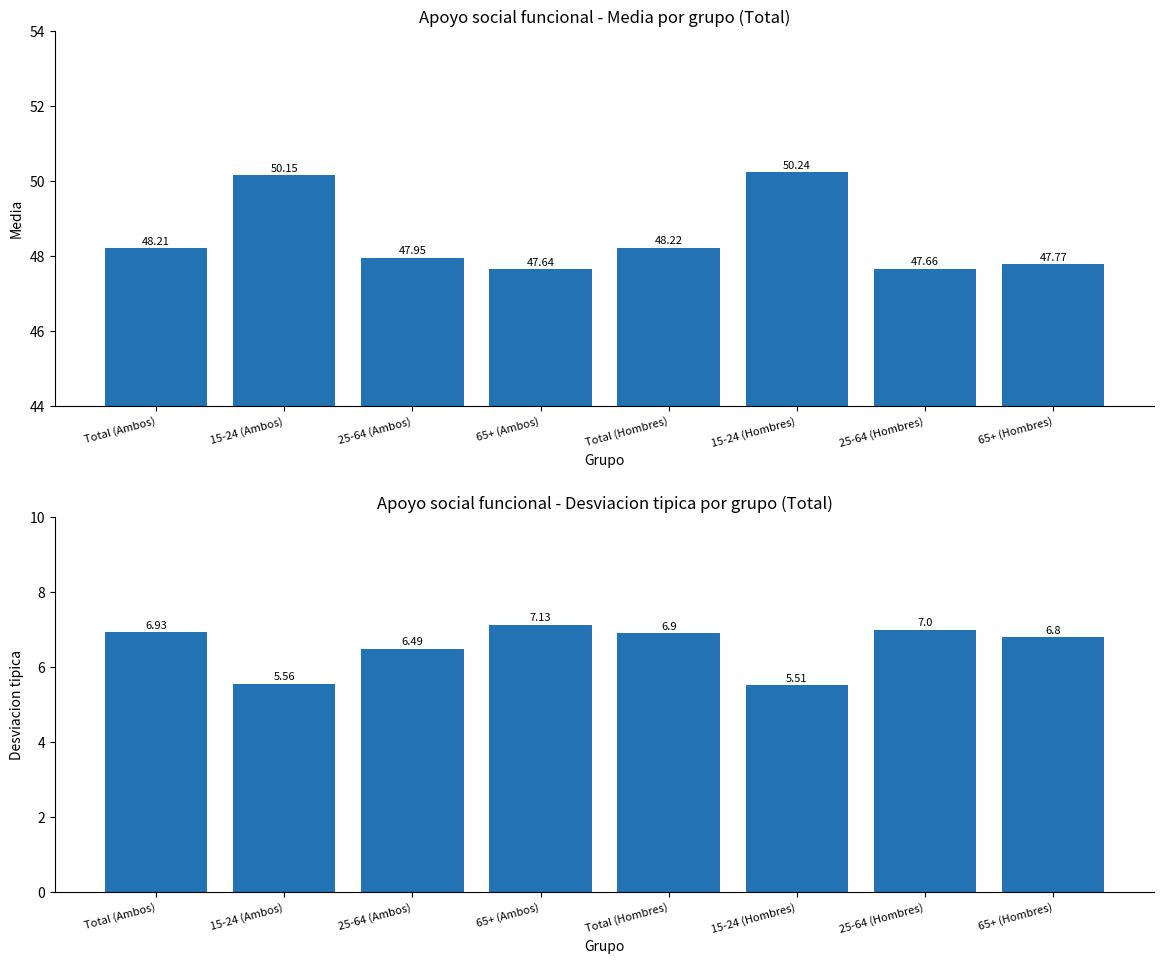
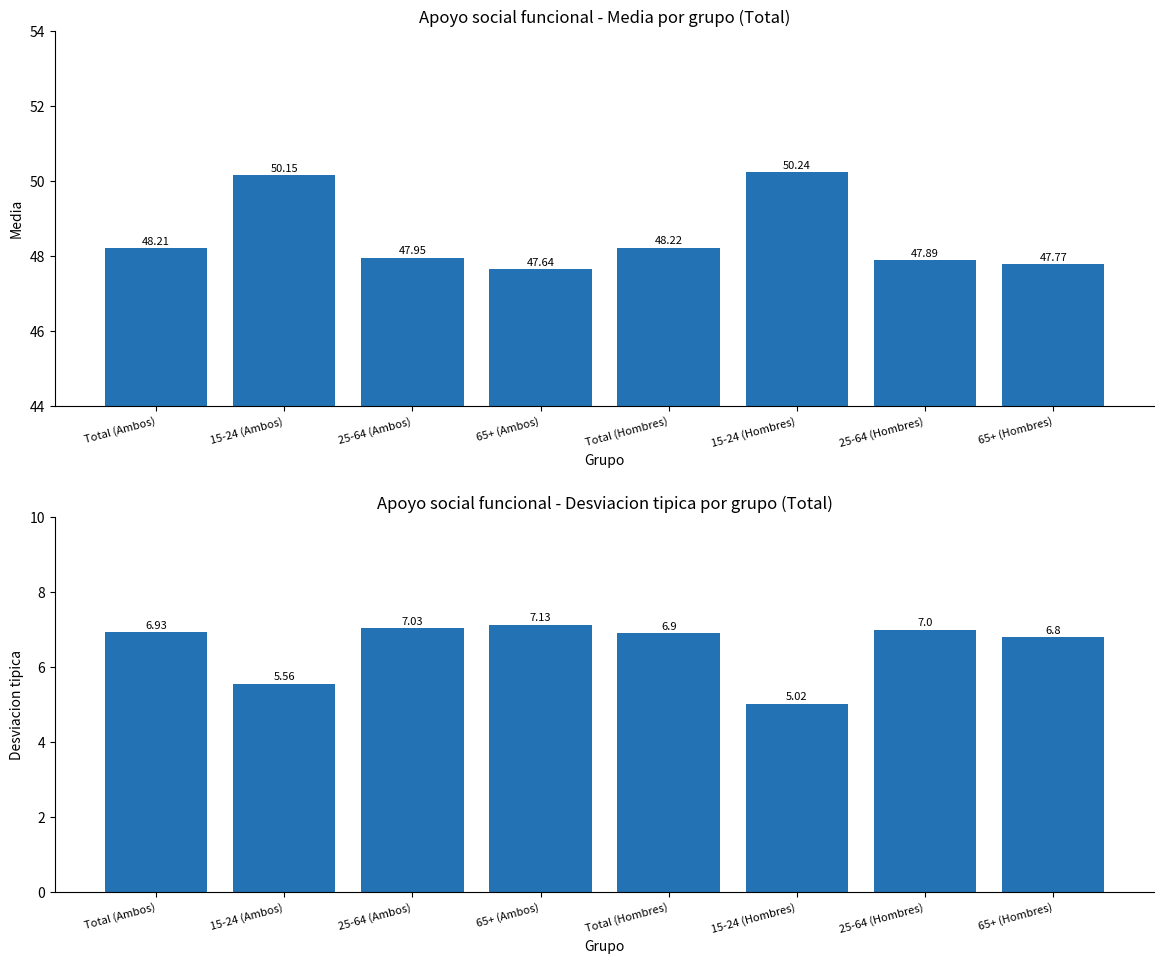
  {
    "Apoyo social funcional - Media por grupo (Total)": {
      "Total (Ambos)": 48.21,
      "15-24 (Ambos)": 50.15,
      "25-64 (Ambos)": 47.95,
      "65+ (Ambos)": 47.64,
      "Total (Hombres)": 48.22,
      "15-24 (Hombres)": 50.24,
-     "25-64 (Hombres)": 47.66,
+     "25-64 (Hombres)": 47.89,
      "65+ (Hombres)": 47.77
    },
    "Apoyo social funcional - Desviacion tipica por grupo (Total)": {
      "Total (Ambos)": 6.93,
      "15-24 (Ambos)": 5.56,
-     "25-64 (Ambos)": 6.49,
+     "25-64 (Ambos)": 7.03,
      "65+ (Ambos)": 7.13,
      "Total (Hombres)": 6.9,
-     "15-24 (Hombres)": 5.51,
+     "15-24 (Hombres)": 5.02,
      "25-64 (Hombres)": 7.0,
      "65+ (Hombres)": 6.8
    }
  }
